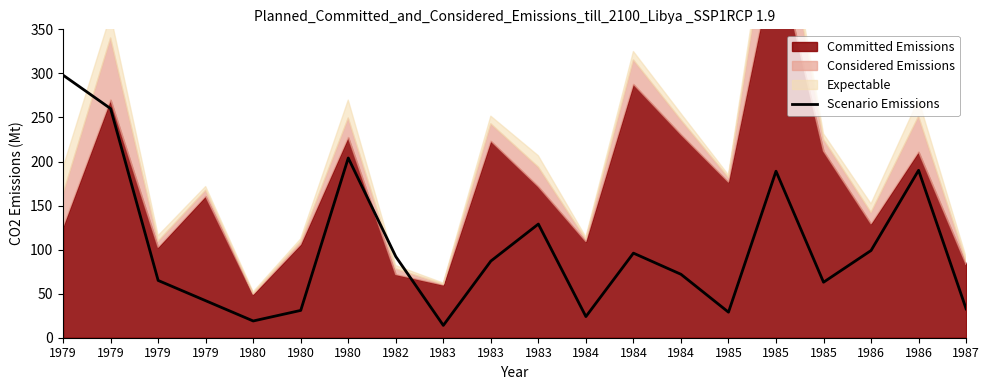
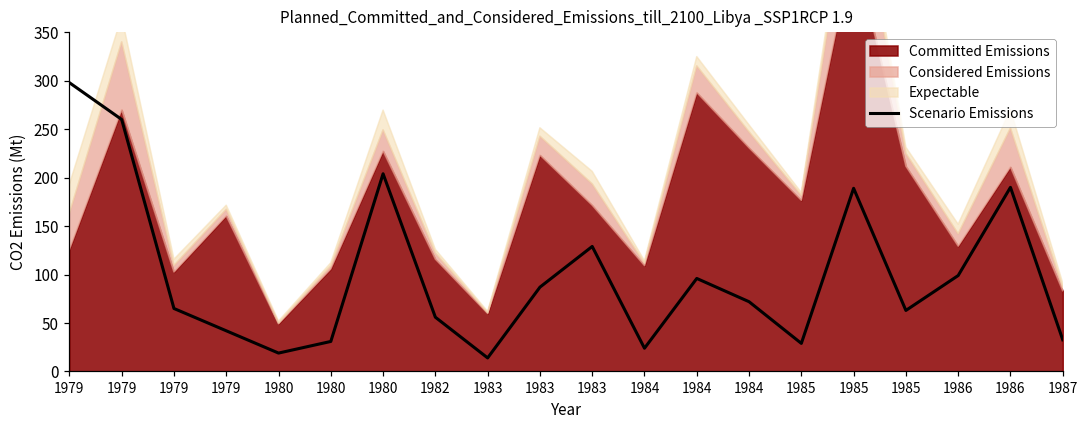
  {
    "Scenario Emissions": {
-     "1982": 90,
+     "1982": 60,
      "1987": 30
    },
    "Committed Emissions": {
-     "1982": 70,
+     "1982": 120,
      "1987": 80
    },
    "Considered Emissions": {
      "1982": 10,
      "1987": 0
    },
    "Expectable": {
      "1982": 0,
      "1987": 0
    }
  }
